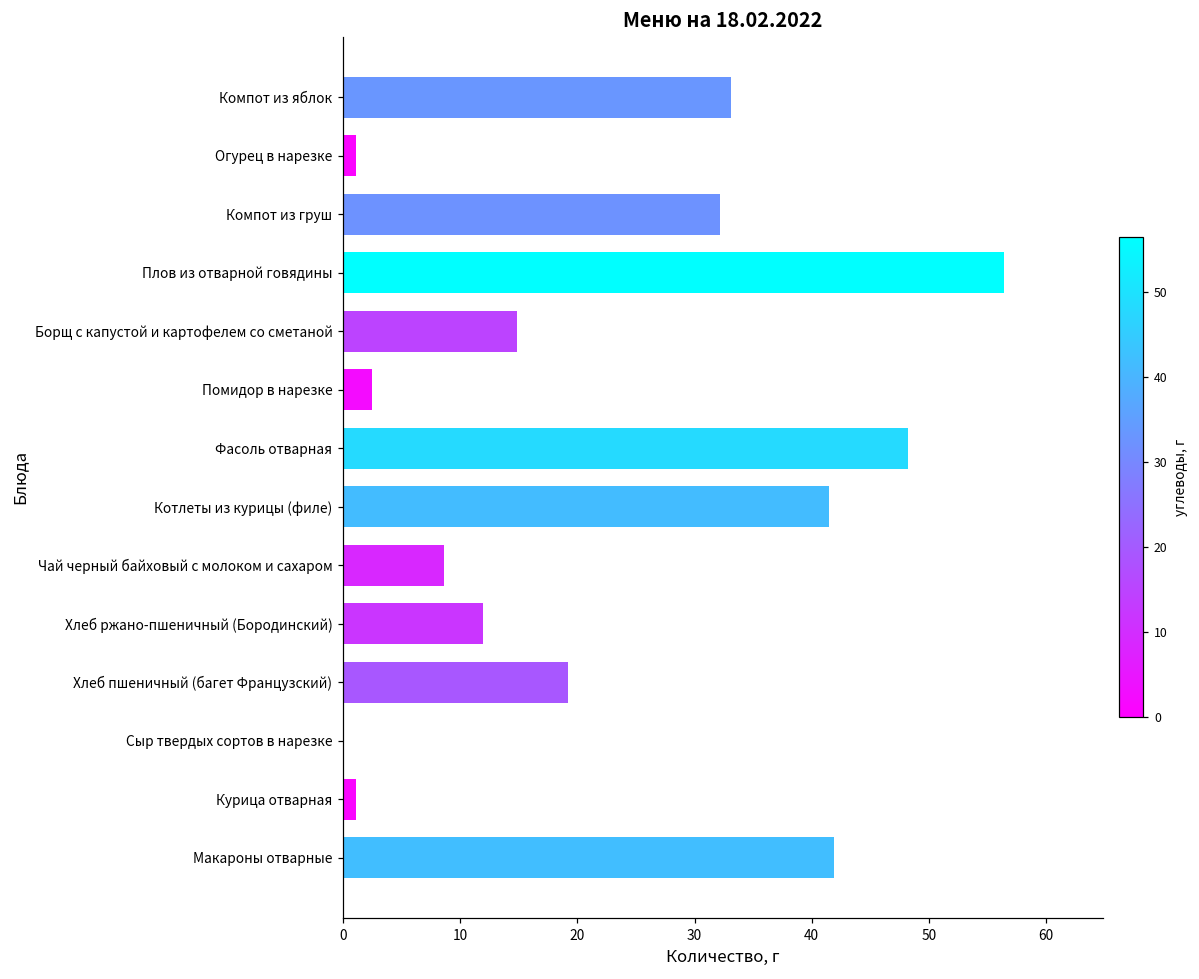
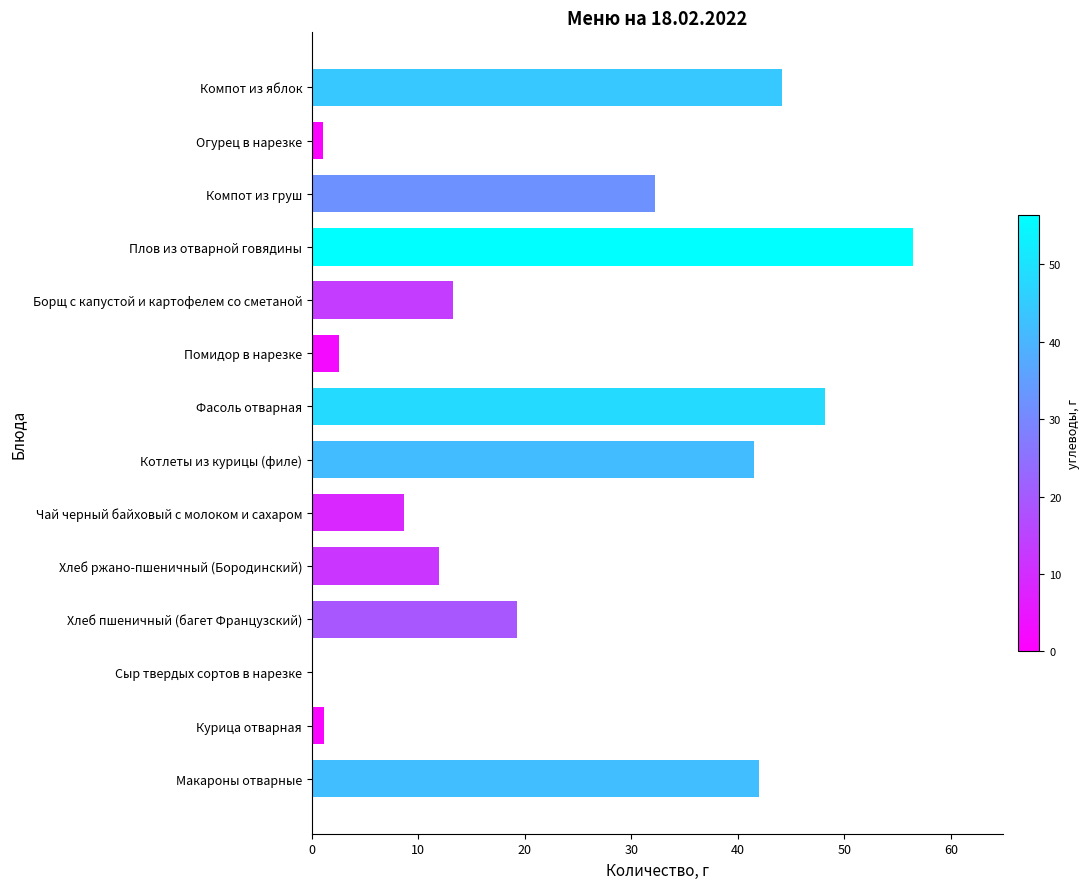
  {
-   "Компот из яблок": 33.1,
+   "Компот из яблок": 44.1,
    "Огурец в нарезке": 1.1,
    "Компот из груш": 32.2,
    "Плов из отварной говядины": 56.4,
-   "Борщ с капустой и картофелем со сметаной": 14.8,
+   "Борщ с капустой и картофелем со сметаной": 13.3,
    "Помидор в нарезке": 2.5,
    "Фасоль отварная": 48.2,
    "Котлеты из курицы (филе)": 41.5,
    "Чай черный байховый с молоком и сахаром": 8.6,
    "Хлеб ржано-пшеничный (Бородинский)": 11.9,
    "Хлеб пшеничный (багет Французский)": 19.2,
    "Сыр твердых сортов в нарезке": 0.0,
    "Курица отварная": 1.1,
    "Макароны отварные": 41.9
  }
